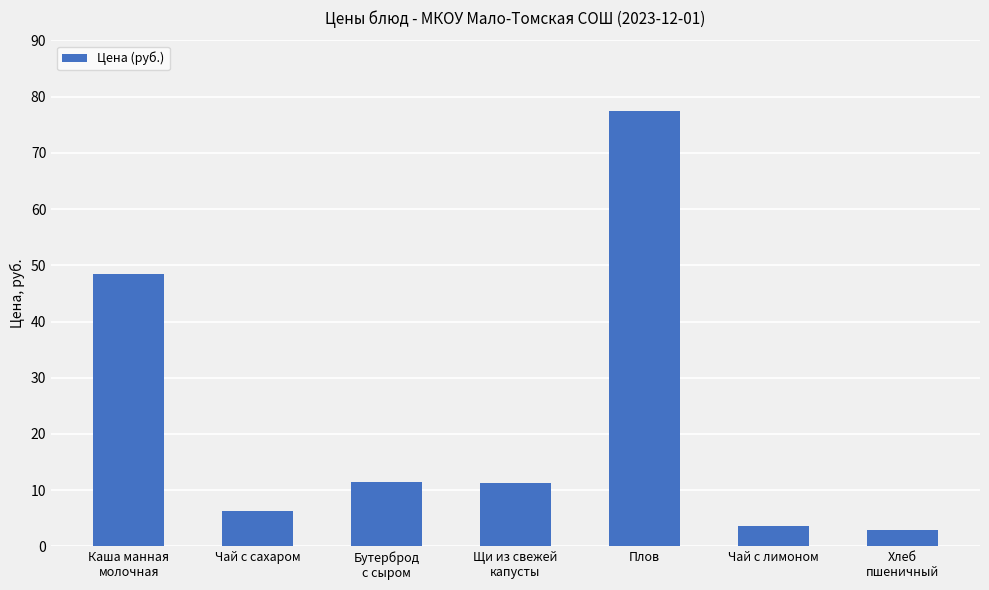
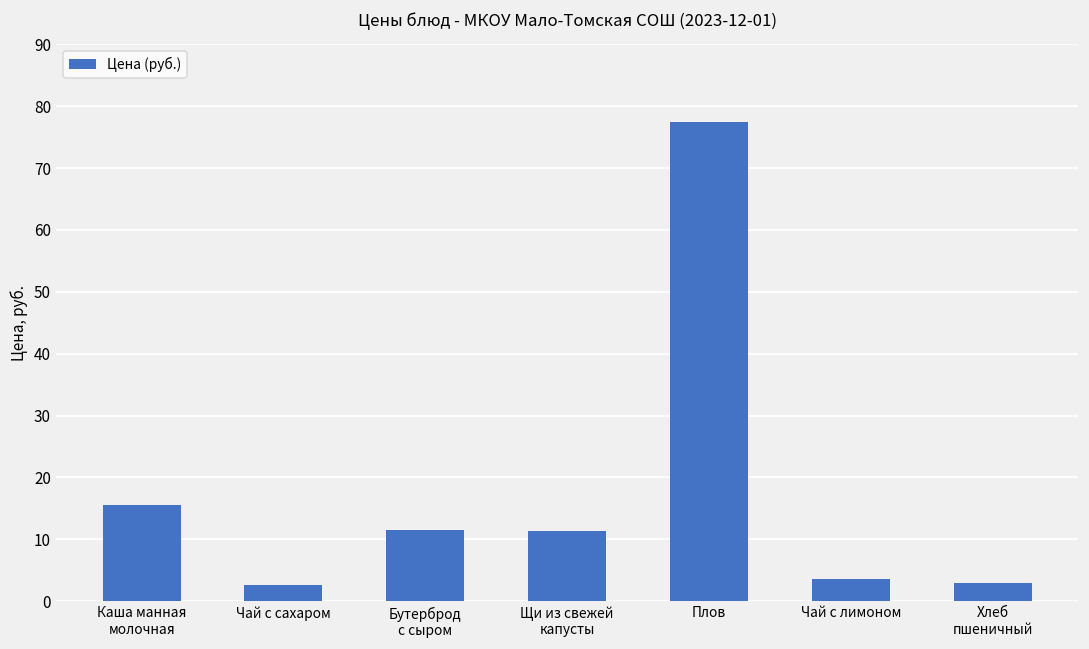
  {
-   "Каша манная молочная": 48,
-   "Чай с сахаром": 6,
+   "Каша манная молочная": 16,
+   "Чай с сахаром": 3,
    "Бутерброд с сыром": 12,
    "Щи из свежей капусты": 11,
    "Плов": 78,
    "Чай с лимоном": 4,
    "Хлеб пшеничный": 3
  }
